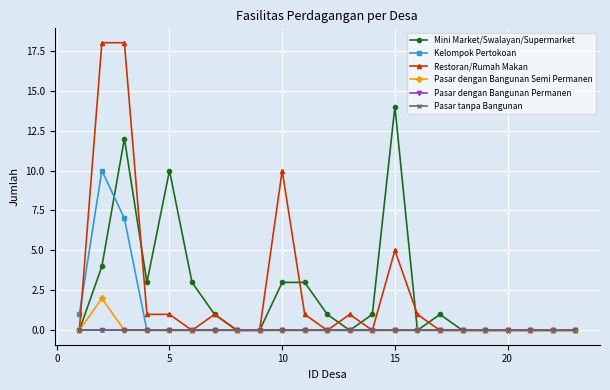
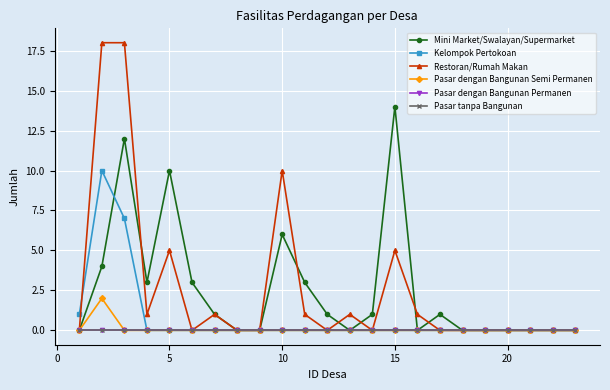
  {
    "Mini Market/Swalayan/Supermarket": {
      "5": 10,
-     "10": 3,
+     "10": 6,
      "15": 14
    },
    "Restoran/Rumah Makan": {
-     "5": 1,
+     "5": 5,
      "10": 10,
      "15": 5
    }
  }
